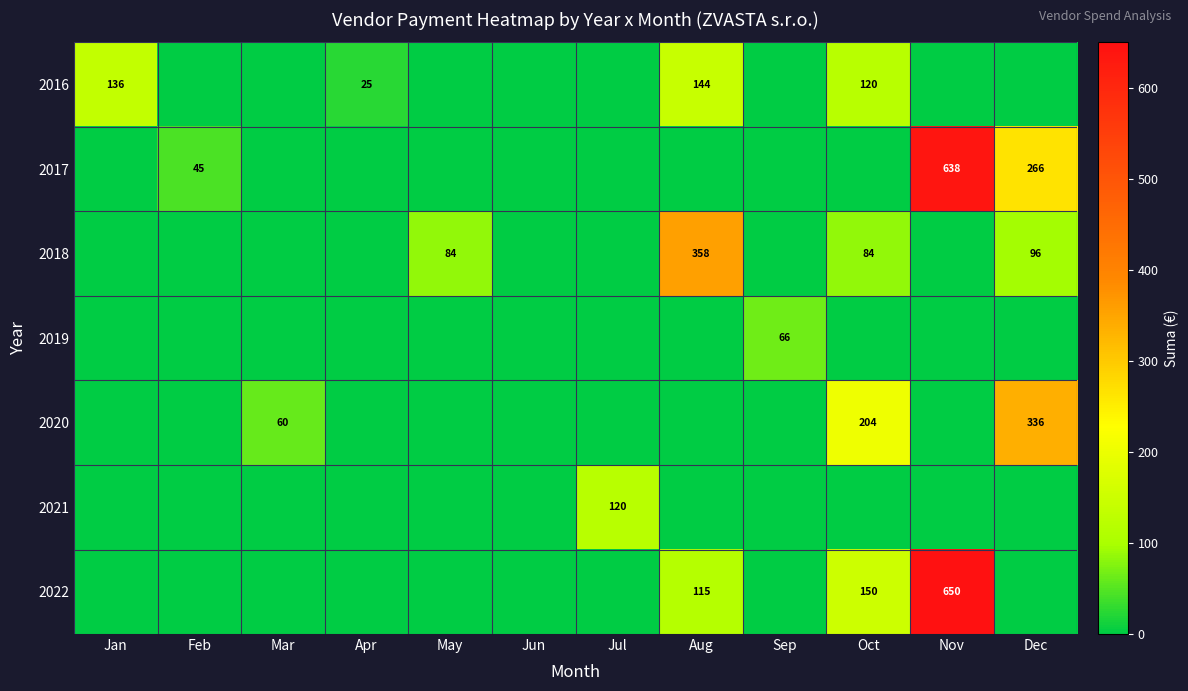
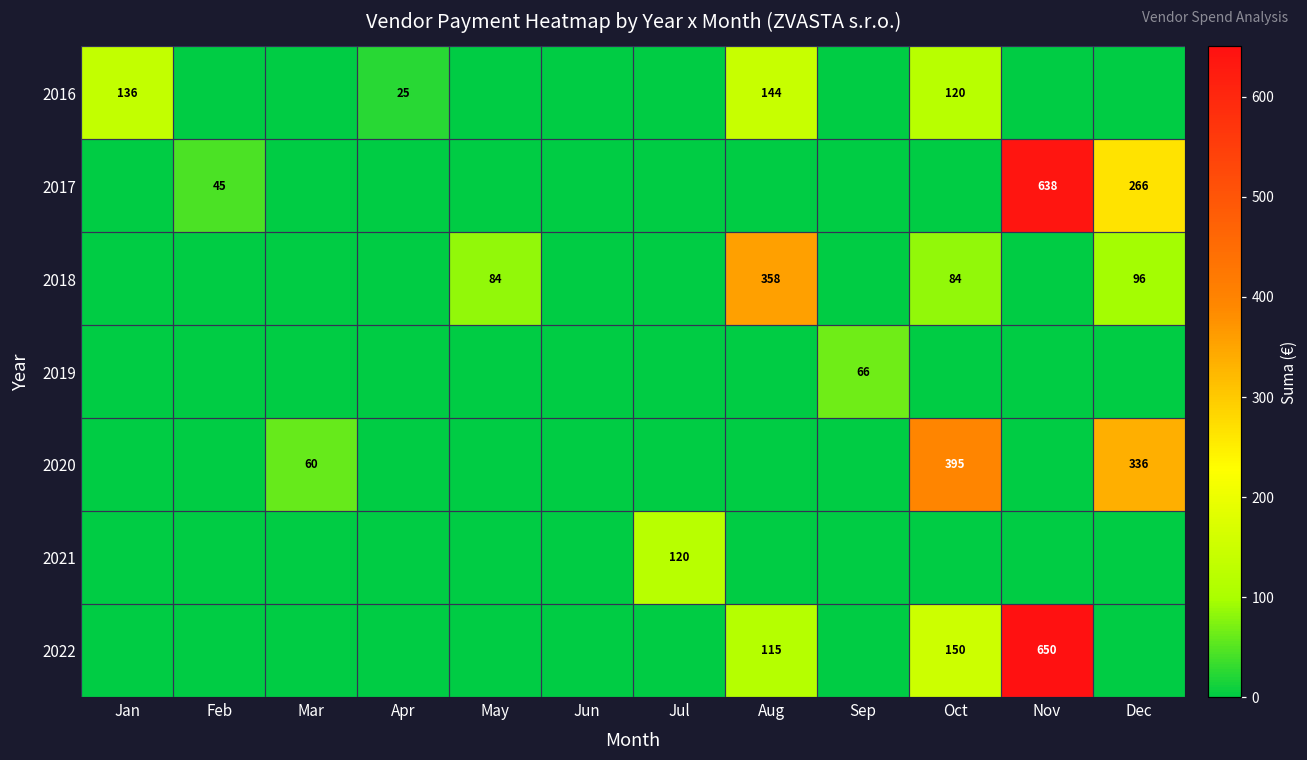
  {
    "2016": {
      "Jan": 136,
      "Apr": 25,
      "Aug": 144,
      "Oct": 120
    },
    "2017": {
      "Feb": 45,
      "Nov": 638,
      "Dec": 266
    },
    "2018": {
      "May": 84,
      "Aug": 358,
      "Oct": 84,
      "Dec": 96
    },
    "2019": {
      "Sep": 66
    },
    "2020": {
      "Mar": 60,
-     "Oct": 204,
+     "Oct": 395,
      "Dec": 336
    },
    "2021": {
      "Jul": 120
    },
    "2022": {
      "Aug": 115,
      "Oct": 150,
      "Nov": 650
    }
  }
